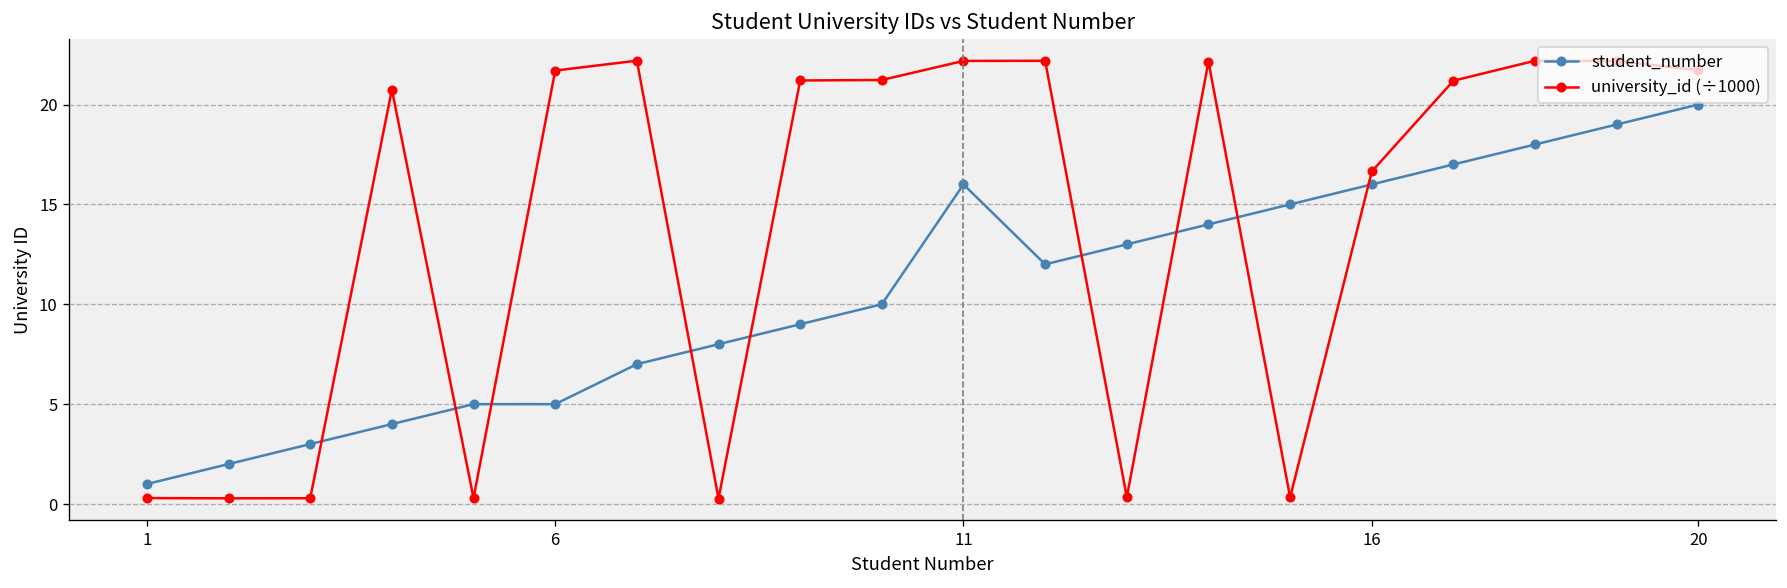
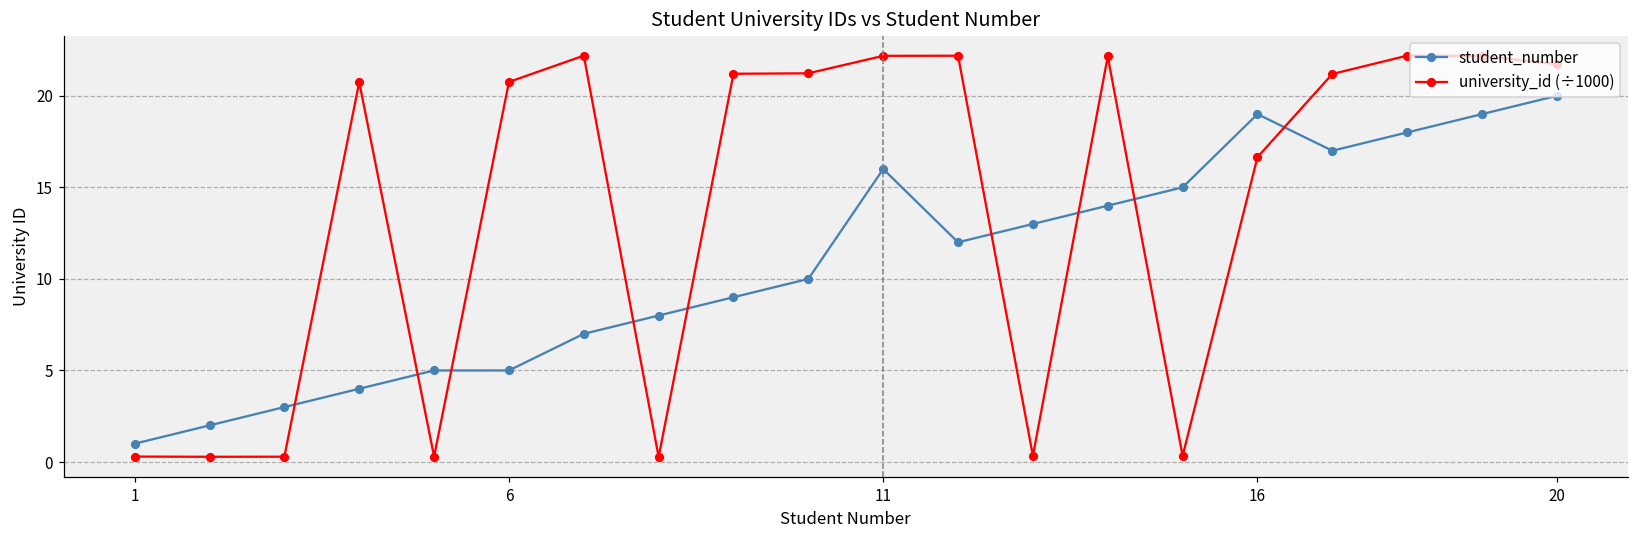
  {
    "student_number": {
      "1": 1,
      "6": 5,
      "11": 16,
-     "16": 16,
+     "16": 19,
      "20": 20
    },
    "university_id (÷1000)": {
      "1": 0.3,
-     "6": 21.7,
+     "6": 20.8,
      "11": 22.2,
      "16": 16.7
    }
  }
